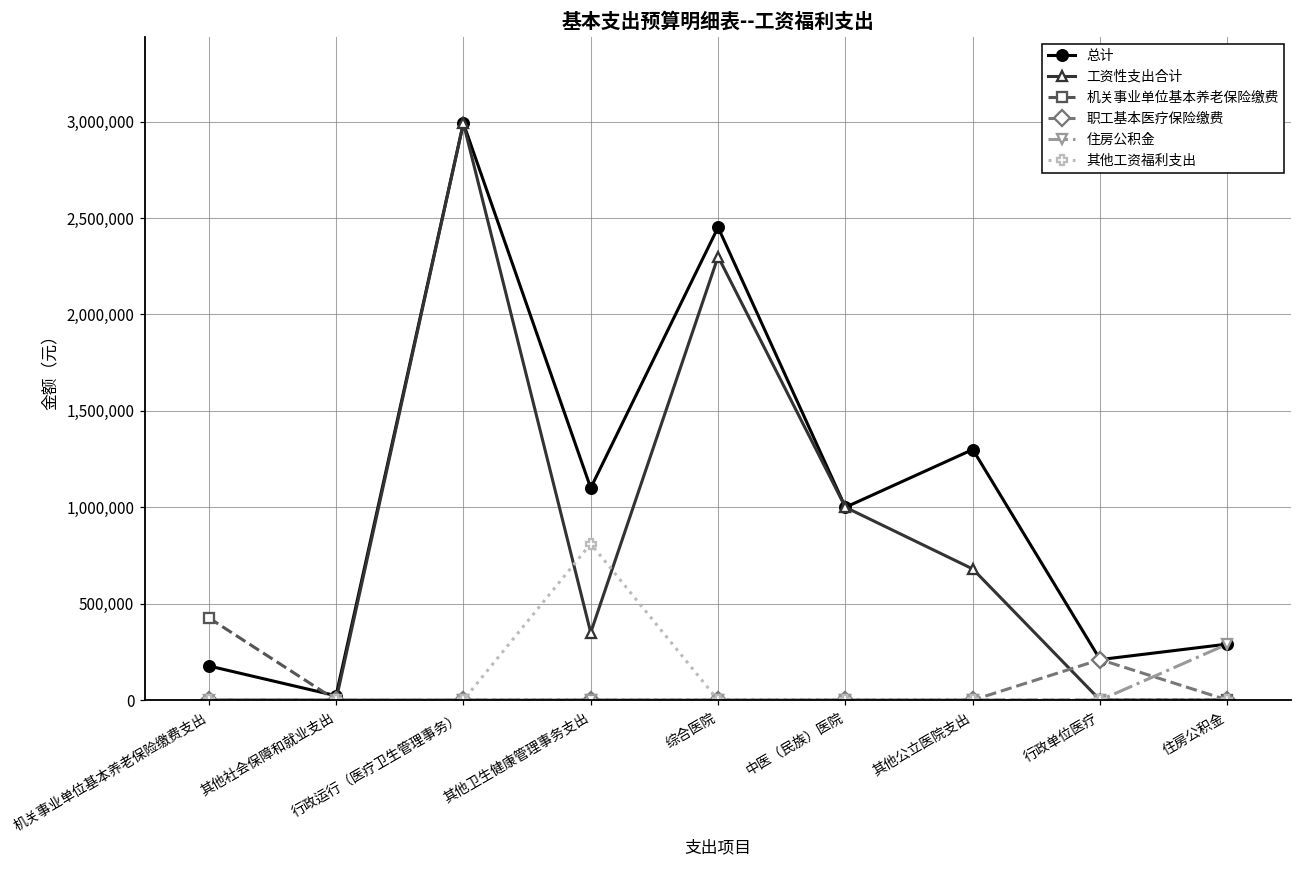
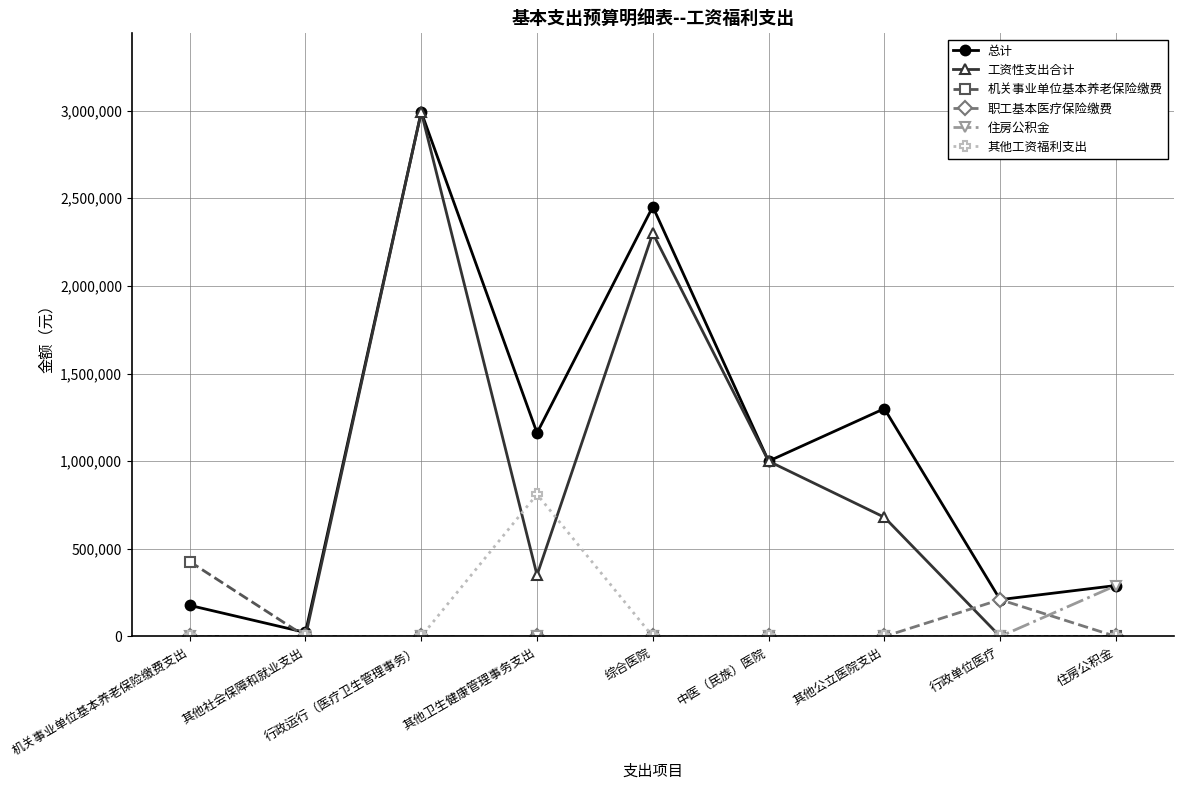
  {
    "总计": {
      "机关事业单位基本养老保险缴费支出": "180,000",
      "其他社会保障和就业支出": "20,000",
-     "其他卫生健康管理事务支出": "1,100,000",
+     "其他卫生健康管理事务支出": "1,160,000",
      "综合医院": "2,450,000",
      "其他公立医院支出": "1,300,000"
    }
  }
